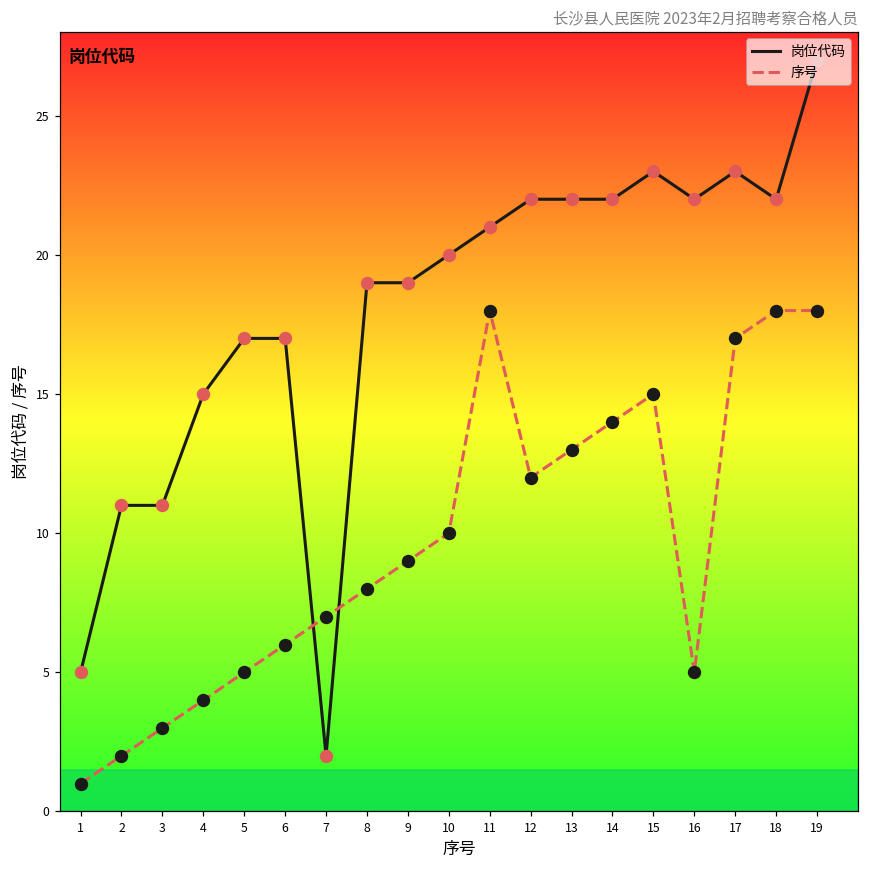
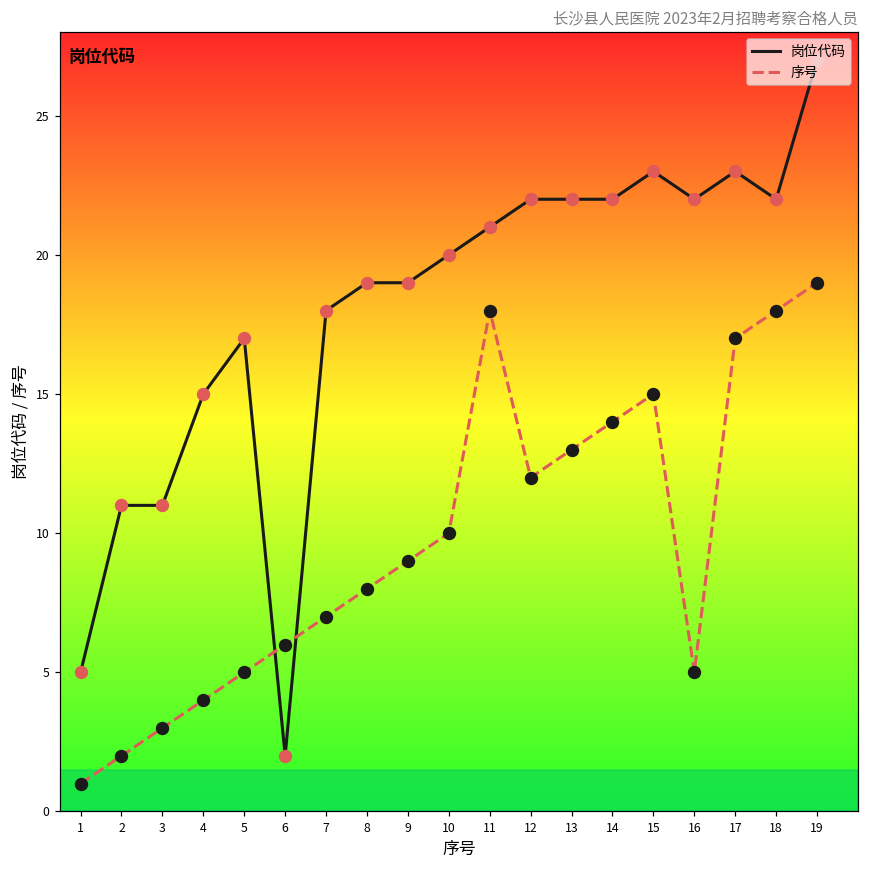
  {
    "岗位代码": {
      "1": 5,
      "2": 11,
      "3": 11,
      "4": 15,
      "5": 17,
-     "6": 17,
-     "7": 2,
+     "6": 2,
+     "7": 18,
      "8": 19,
      "9": 19,
      "10": 20,
      "11": 21,
      "12": 22,
      "13": 22,
      "14": 22,
      "15": 23,
      "16": 22,
      "17": 23,
      "18": 22
    },
    "序号": {
      "2": 2,
      "3": 3,
      "4": 4,
      "5": 5,
      "6": 6,
      "7": 7,
      "8": 8,
      "9": 9,
      "10": 10,
      "11": 18,
      "12": 12,
      "13": 13,
      "14": 14,
      "15": 15,
      "16": 5,
      "17": 17,
      "18": 18,
-     "19": 18
+     "19": 19
    }
  }
